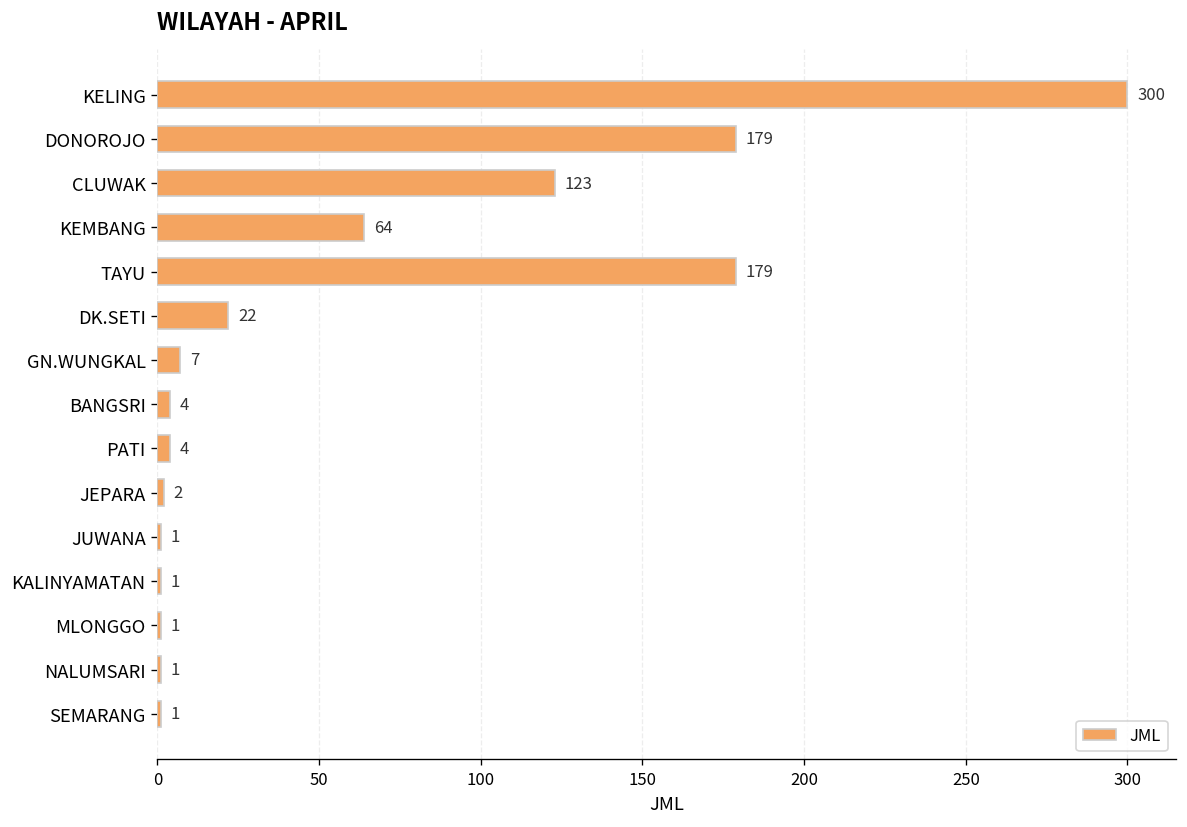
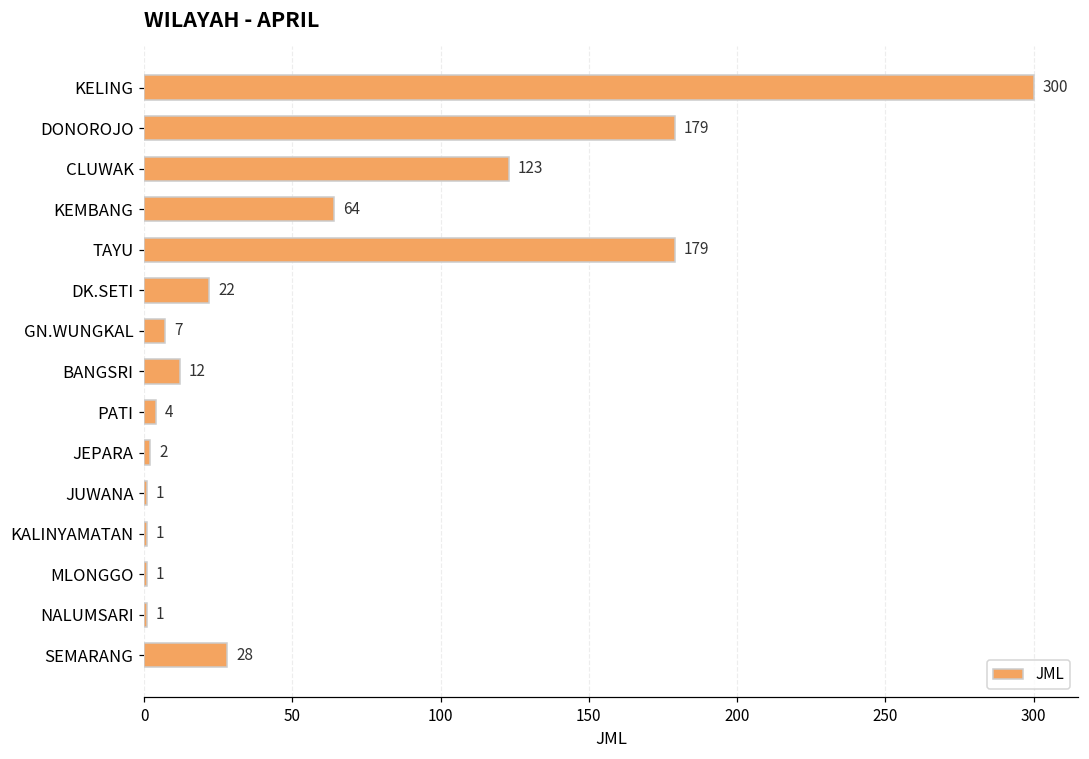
  {
    "KELING": 300,
    "DONOROJO": 179,
    "CLUWAK": 123,
    "KEMBANG": 64,
    "TAYU": 179,
    "DK.SETI": 22,
    "GN.WUNGKAL": 7,
-   "BANGSRI": 4,
+   "BANGSRI": 12,
    "PATI": 4,
    "JEPARA": 2,
    "JUWANA": 1,
    "KALINYAMATAN": 1,
    "MLONGGO": 1,
    "NALUMSARI": 1,
-   "SEMARANG": 1
+   "SEMARANG": 28
  }
